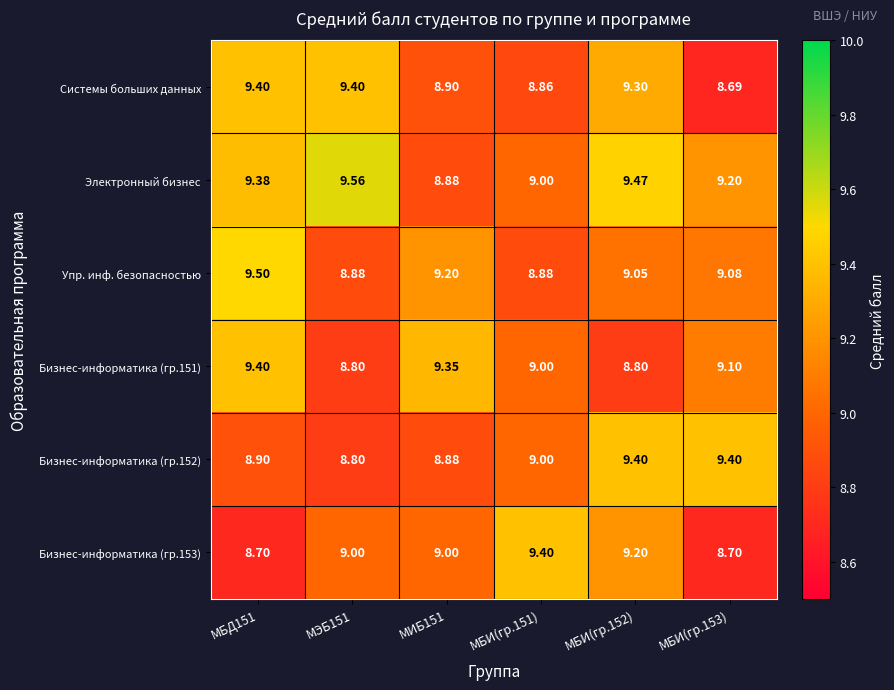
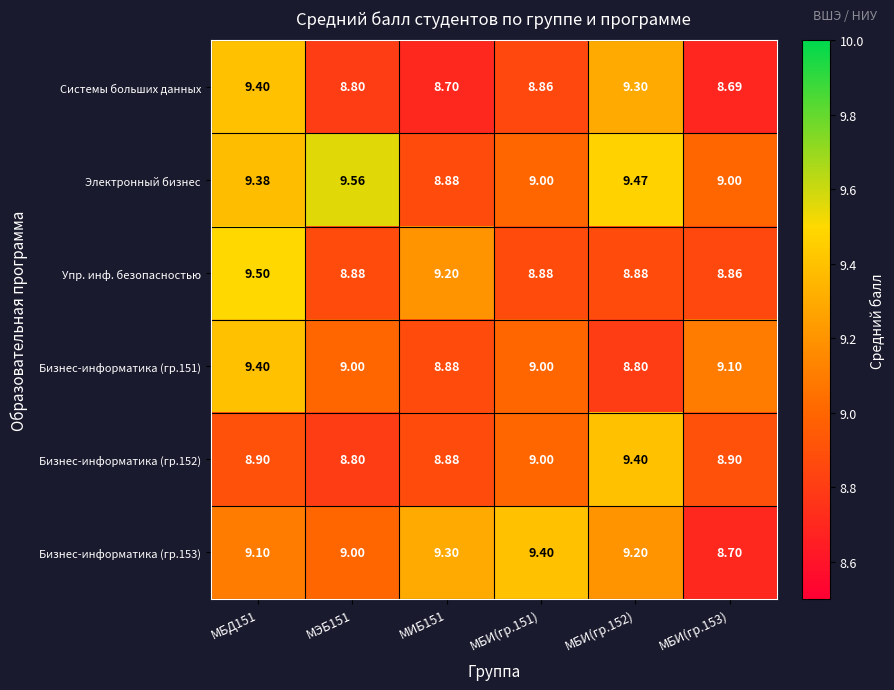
  {
    "Системы больших данных": {
      "МБД151": 9.40,
-     "МЭБ151": 9.40,
-     "МИБ151": 8.90,
+     "МЭБ151": 8.80,
+     "МИБ151": 8.70,
      "МБИ(гр.151)": 8.86,
      "МБИ(гр.152)": 9.30,
      "МБИ(гр.153)": 8.69
    },
    "Электронный бизнес": {
      "МБД151": 9.38,
      "МЭБ151": 9.56,
      "МИБ151": 8.88,
      "МБИ(гр.151)": 9.00,
      "МБИ(гр.152)": 9.47,
-     "МБИ(гр.153)": 9.20
+     "МБИ(гр.153)": 9.00
    },
    "Упр. инф. безопасностью": {
      "МБД151": 9.50,
      "МЭБ151": 8.88,
      "МИБ151": 9.20,
      "МБИ(гр.151)": 8.88,
-     "МБИ(гр.152)": 9.05,
-     "МБИ(гр.153)": 9.08
+     "МБИ(гр.152)": 8.88,
+     "МБИ(гр.153)": 8.86
    },
    "Бизнес-информатика (гр.151)": {
      "МБД151": 9.40,
-     "МЭБ151": 8.80,
-     "МИБ151": 9.35,
+     "МЭБ151": 9.00,
+     "МИБ151": 8.88,
      "МБИ(гр.151)": 9.00,
      "МБИ(гр.152)": 8.80,
      "МБИ(гр.153)": 9.10
    },
    "Бизнес-информатика (гр.152)": {
      "МБД151": 8.90,
      "МЭБ151": 8.80,
      "МИБ151": 8.88,
      "МБИ(гр.151)": 9.00,
      "МБИ(гр.152)": 9.40,
-     "МБИ(гр.153)": 9.40
+     "МБИ(гр.153)": 8.90
    },
    "Бизнес-информатика (гр.153)": {
-     "МБД151": 8.70,
+     "МБД151": 9.10,
      "МЭБ151": 9.00,
-     "МИБ151": 9.00,
+     "МИБ151": 9.30,
      "МБИ(гр.151)": 9.40,
      "МБИ(гр.152)": 9.20,
      "МБИ(гр.153)": 8.70
    }
  }
